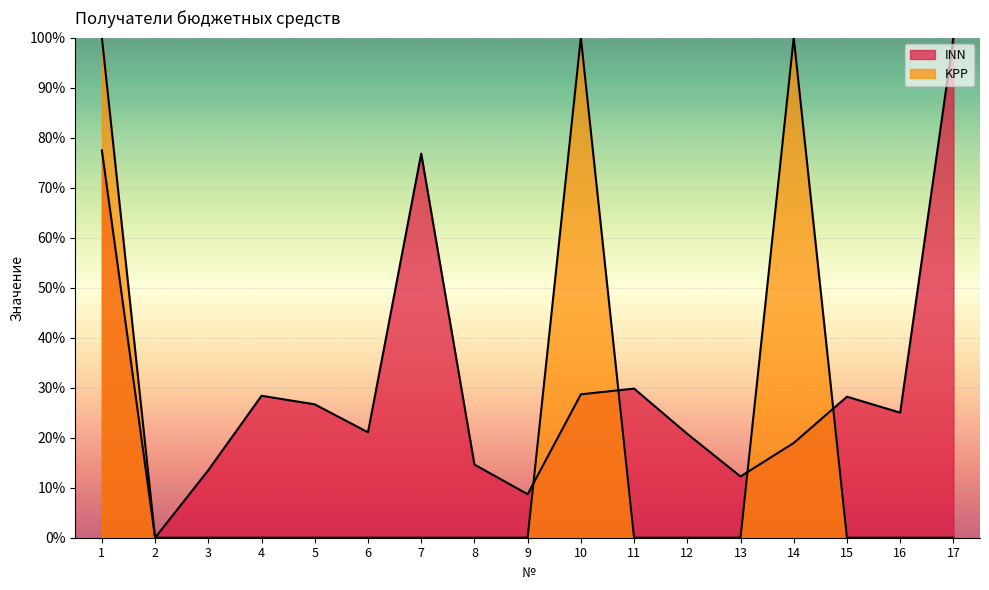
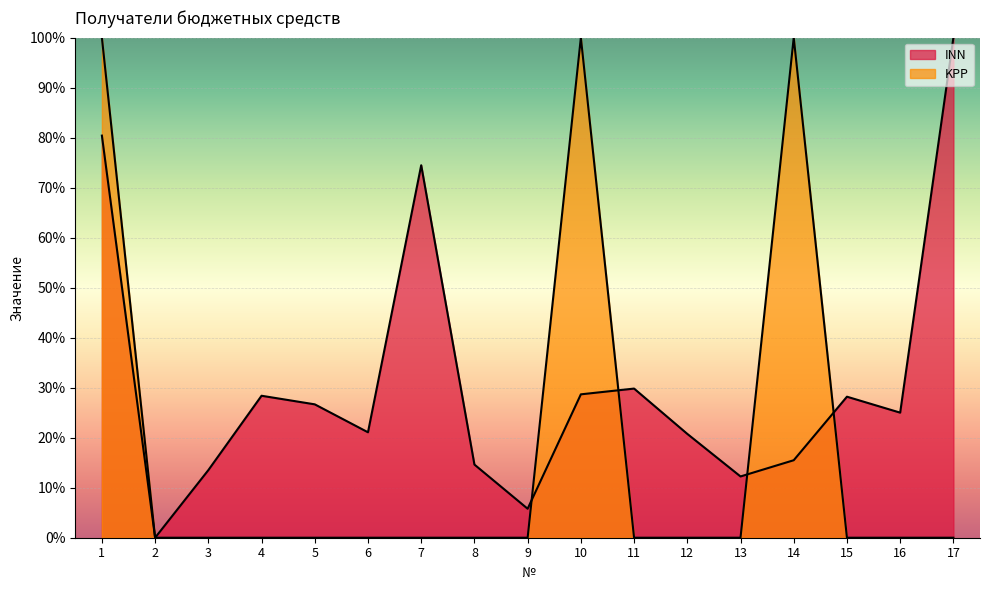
  {
    "INN": {
-     "1": "77%",
+     "1": "80%",
      "3": "14%",
      "4": "28%",
      "5": "27%",
      "6": "21%",
-     "7": "77%",
+     "7": "74%",
      "8": "15%",
-     "9": "9%",
+     "9": "6%",
      "10": "29%",
      "11": "30%",
      "12": "21%",
      "13": "12%",
-     "14": "19%",
+     "14": "15%",
      "15": "28%",
      "16": "25%",
      "17": "100%"
    },
    "KPP": {
      "1": "100%",
      "3": "0%",
      "4": "0%",
      "5": "0%",
      "6": "0%",
      "7": "0%",
      "8": "0%",
      "9": "0%",
      "10": "100%",
      "11": "0%",
      "12": "0%",
      "13": "0%",
      "14": "100%",
      "15": "0%",
      "16": "0%",
      "17": "0%"
    }
  }
